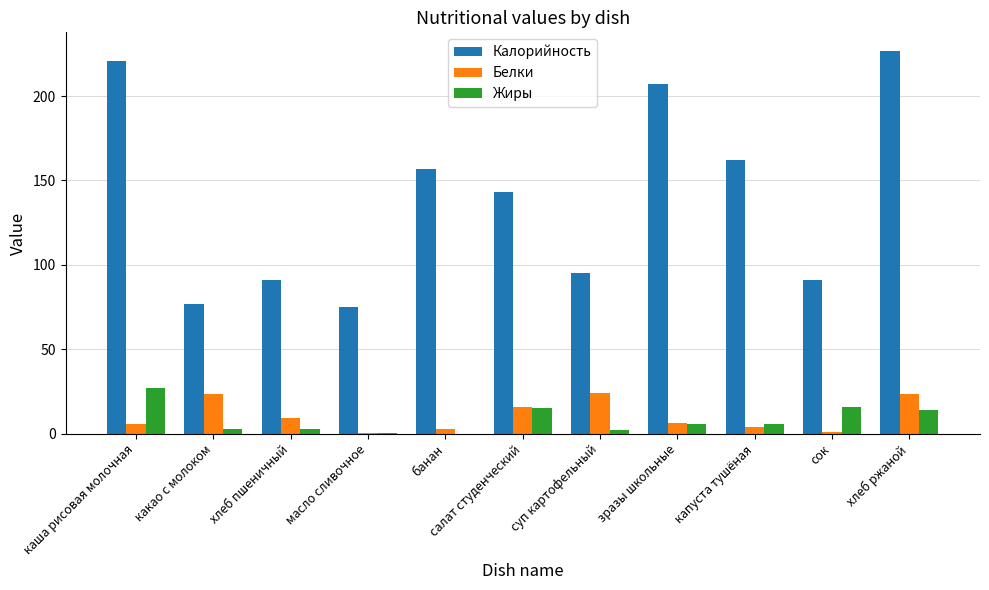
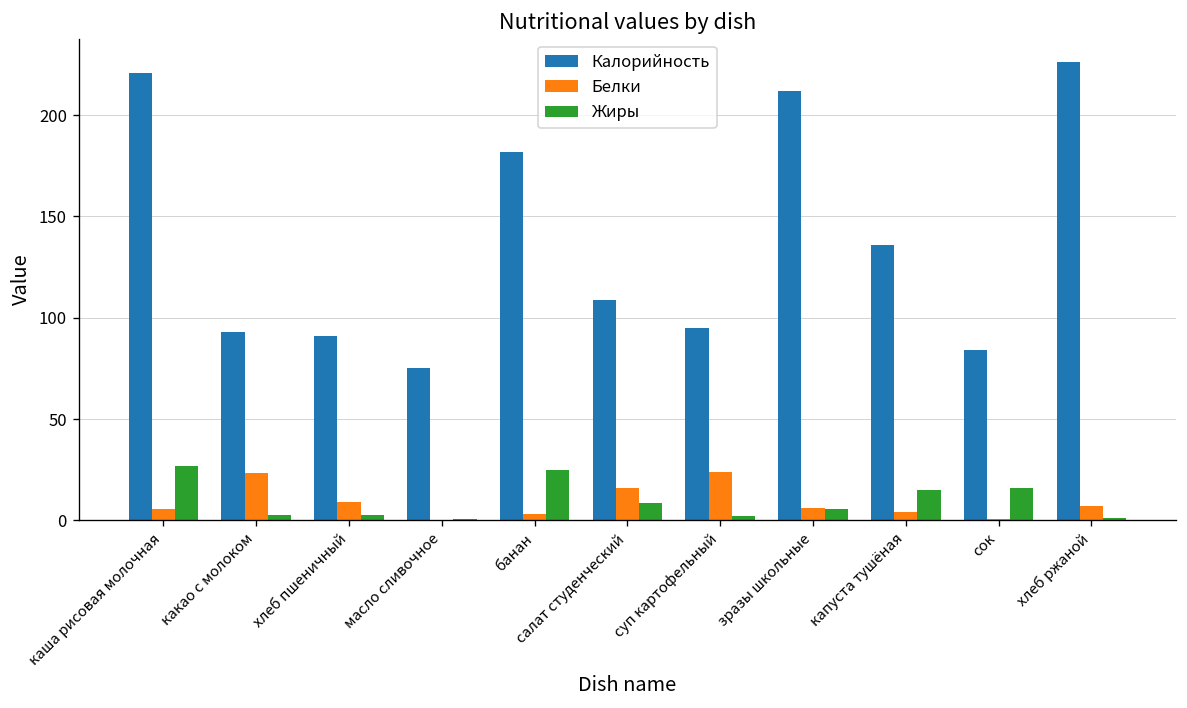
  {
    "Калорийность": {
      "каша рисовая молочная": 221,
-     "какао с молоком": 77,
+     "какао с молоком": 93,
      "хлеб пшеничный": 91,
      "масло сливочное": 75,
-     "банан": 157,
-     "салат студенческий": 143,
+     "банан": 182,
+     "салат студенческий": 109,
      "суп картофельный": 95,
-     "зразы школьные": 207,
-     "капуста тушёная": 162,
-     "сок": 91,
+     "зразы школьные": 212,
+     "капуста тушёная": 136,
+     "сок": 84,
      "хлеб ржаной": 226
    },
    "Белки": {
      "каша рисовая молочная": 6,
      "какао с молоком": 23,
      "хлеб пшеничный": 9,
      "банан": 3,
      "салат студенческий": 16,
      "суп картофельный": 24,
      "зразы школьные": 6,
      "капуста тушёная": 4,
-     "хлеб ржаной": 24
+     "хлеб ржаной": 7
    },
    "Жиры": {
      "каша рисовая молочная": 27,
      "какао с молоком": 3,
      "хлеб пшеничный": 3,
-     "банан": 0,
-     "салат студенческий": 15,
+     "банан": 25,
+     "салат студенческий": 8,
      "суп картофельный": 2,
      "зразы школьные": 6,
-     "капуста тушёная": 6,
+     "капуста тушёная": 15,
      "сок": 16,
-     "хлеб ржаной": 14
+     "хлеб ржаной": 1
    }
  }
